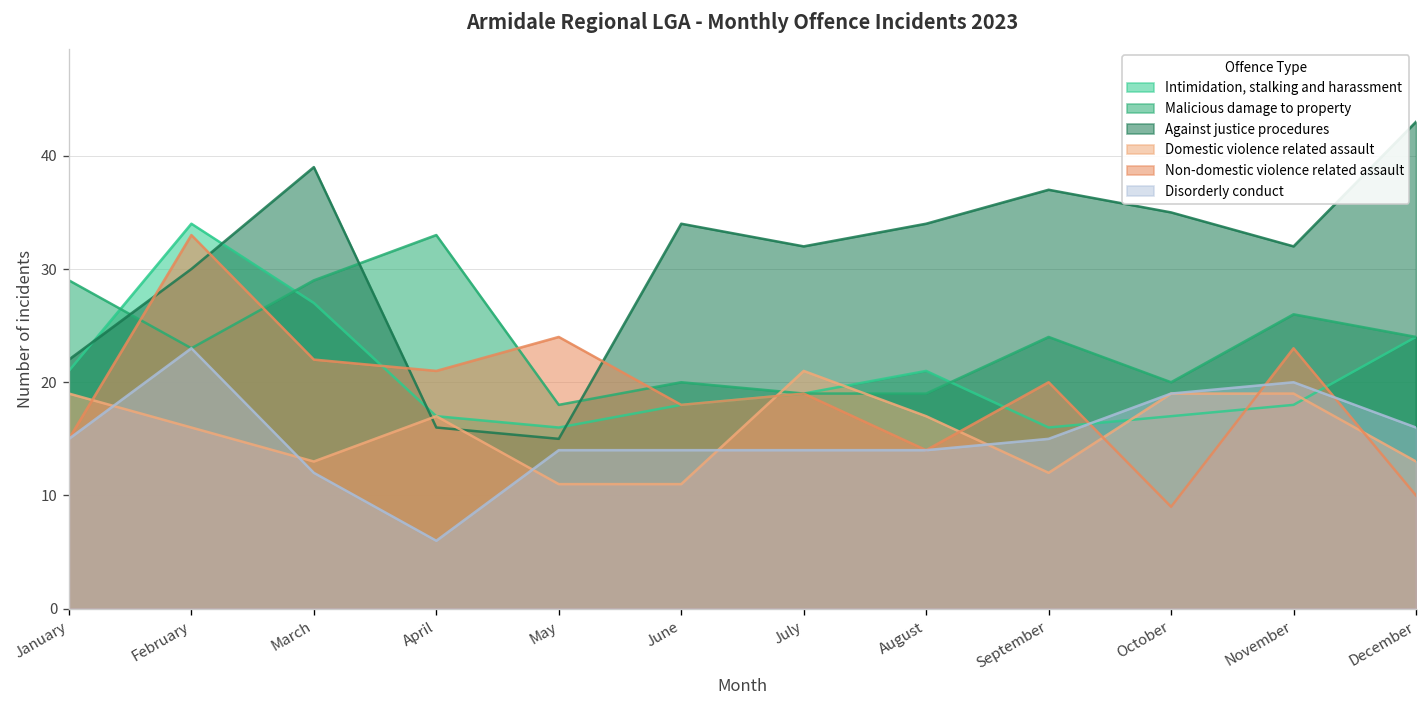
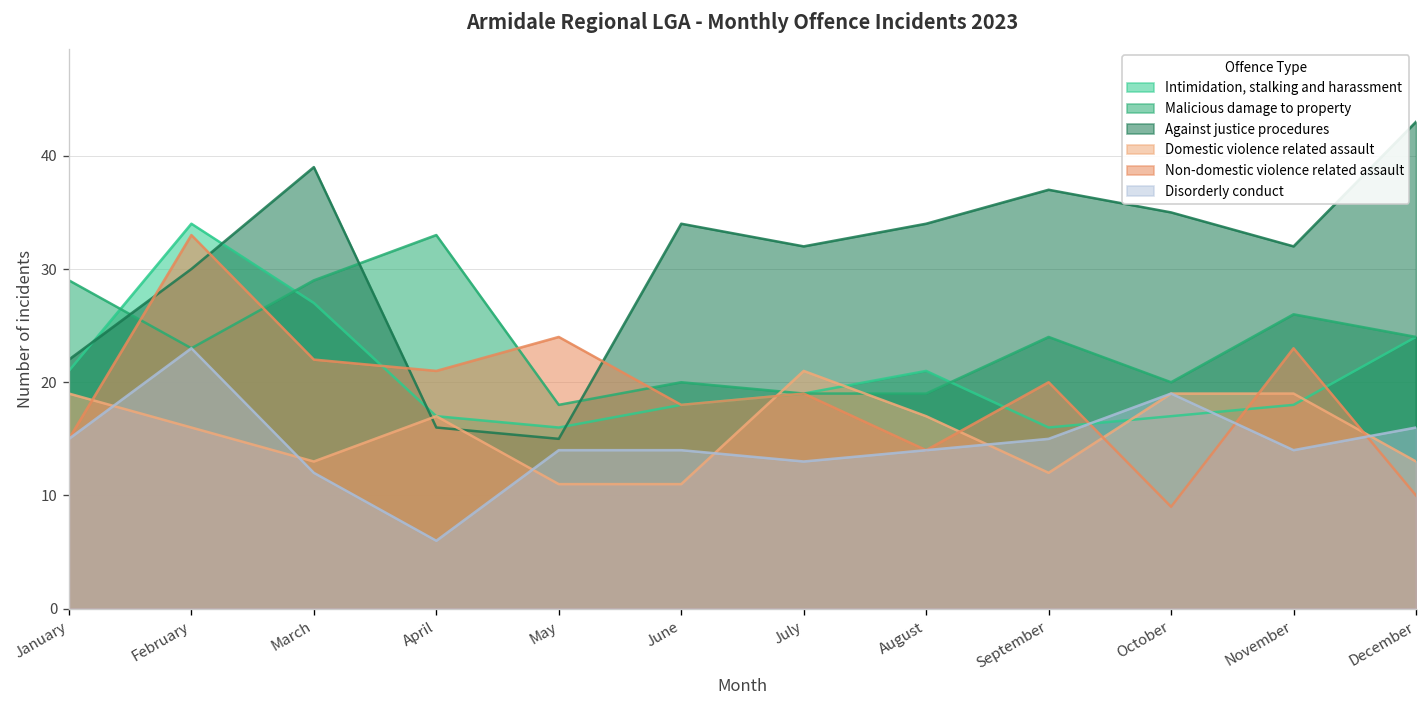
  {
    "Disorderly conduct": {
      "March": 12,
      "April": 6,
      "May": 14,
      "June": 14,
-     "July": 14,
+     "July": 13,
      "September": 15,
-     "November": 20,
+     "November": 14,
      "December": 16
    }
  }
